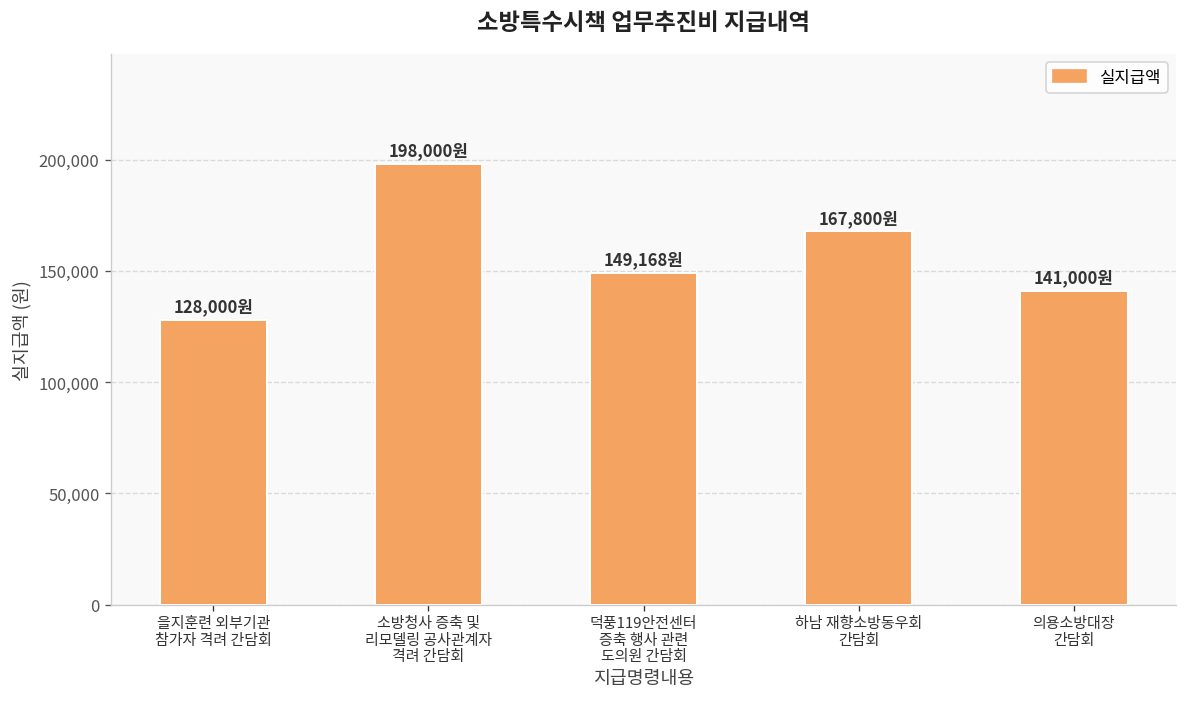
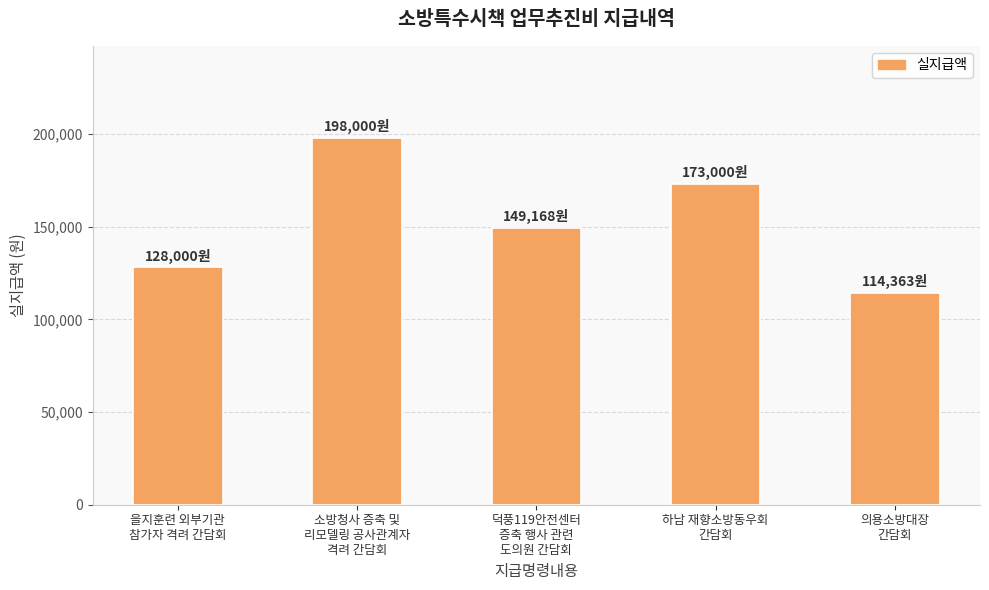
  {
    "을지훈련 외부기관 참가자 격려 간담회": "128,000원",
    "소방청사 증축 및 리모델링 공사관계자 격려 간담회": "198,000원",
    "덕풍119안전센터 증축 행사 관련 도의원 간담회": "149,168원",
-   "하남 재향소방동우회 간담회": "167,800원",
-   "의용소방대장 간담회": "141,000원"
+   "하남 재향소방동우회 간담회": "173,000원",
+   "의용소방대장 간담회": "114,363원"
  }
